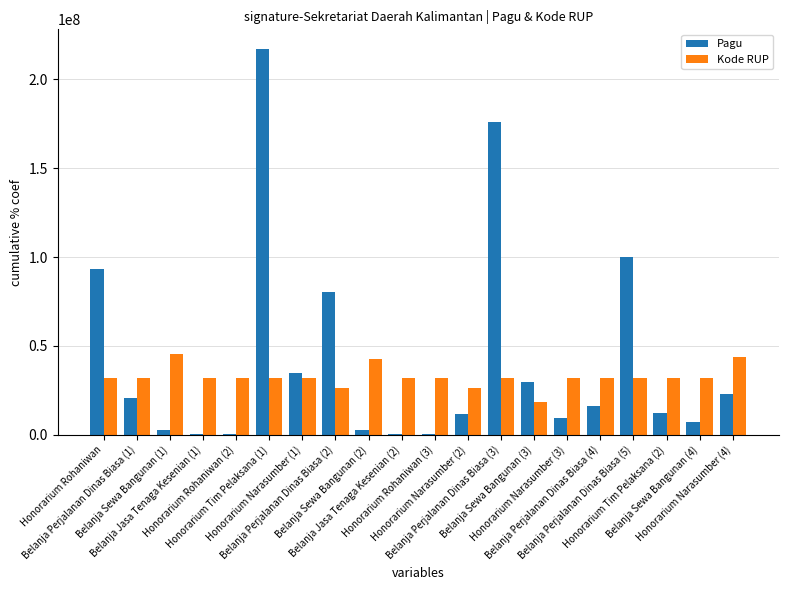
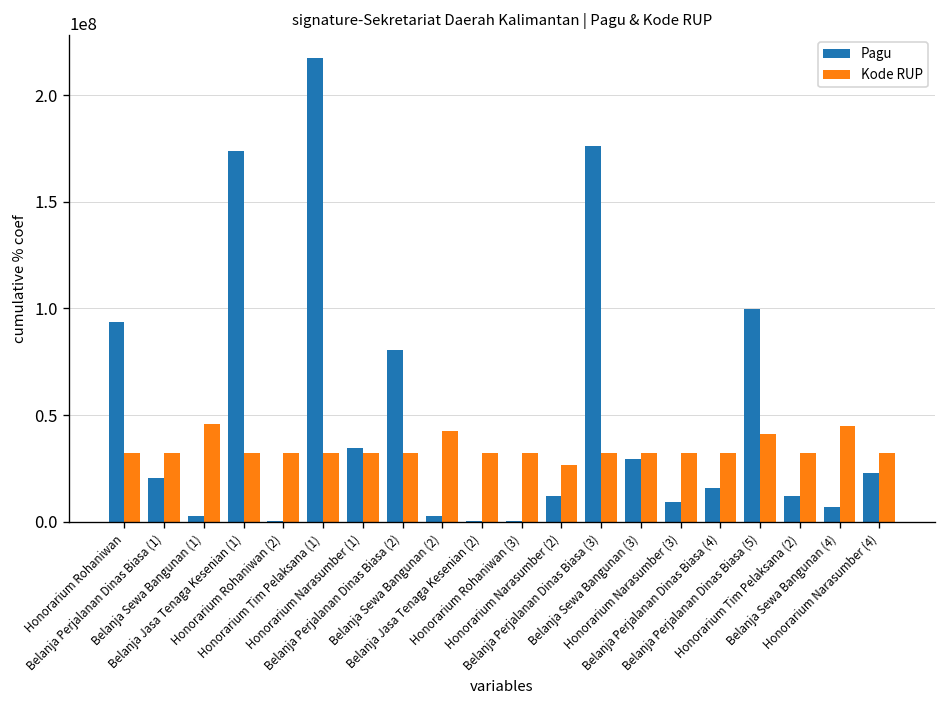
  {
    "Pagu": {
      "Honorarium Rohaniwan": 93000000,
      "Belanja Perjalanan Dinas Biasa (1)": 21000000,
      "Belanja Sewa Bangunan (1)": 3000000,
-     "Belanja Jasa Tenaga Kesenian (1)": 0,
+     "Belanja Jasa Tenaga Kesenian (1)": 174000000,
      "Honorarium Tim Pelaksana (1)": 217000000,
      "Honorarium Narasumber (1)": 35000000,
      "Belanja Perjalanan Dinas Biasa (2)": 81000000,
      "Belanja Sewa Bangunan (2)": 3000000,
      "Honorarium Narasumber (2)": 12000000,
      "Belanja Perjalanan Dinas Biasa (3)": 176000000,
      "Belanja Sewa Bangunan (3)": 30000000,
      "Honorarium Narasumber (3)": 10000000,
      "Belanja Perjalanan Dinas Biasa (4)": 16000000,
      "Belanja Perjalanan Dinas Biasa (5)": 100000000,
      "Honorarium Tim Pelaksana (2)": 12000000,
      "Belanja Sewa Bangunan (4)": 7000000,
      "Honorarium Narasumber (4)": 23000000
    },
    "Kode RUP": {
      "Honorarium Rohaniwan": 32000000,
      "Belanja Perjalanan Dinas Biasa (1)": 32000000,
      "Belanja Sewa Bangunan (1)": 46000000,
      "Belanja Jasa Tenaga Kesenian (1)": 32000000,
      "Honorarium Rohaniwan (2)": 32000000,
      "Honorarium Tim Pelaksana (1)": 32000000,
      "Honorarium Narasumber (1)": 32000000,
-     "Belanja Perjalanan Dinas Biasa (2)": 26000000,
+     "Belanja Perjalanan Dinas Biasa (2)": 32000000,
      "Belanja Sewa Bangunan (2)": 43000000,
      "Belanja Jasa Tenaga Kesenian (2)": 32000000,
      "Honorarium Rohaniwan (3)": 32000000,
      "Honorarium Narasumber (2)": 27000000,
      "Belanja Perjalanan Dinas Biasa (3)": 32000000,
-     "Belanja Sewa Bangunan (3)": 18000000,
+     "Belanja Sewa Bangunan (3)": 32000000,
      "Honorarium Narasumber (3)": 32000000,
      "Belanja Perjalanan Dinas Biasa (4)": 32000000,
-     "Belanja Perjalanan Dinas Biasa (5)": 32000000,
+     "Belanja Perjalanan Dinas Biasa (5)": 41000000,
      "Honorarium Tim Pelaksana (2)": 32000000,
-     "Belanja Sewa Bangunan (4)": 32000000,
-     "Honorarium Narasumber (4)": 44000000
+     "Belanja Sewa Bangunan (4)": 45000000,
+     "Honorarium Narasumber (4)": 32000000
    }
  }
